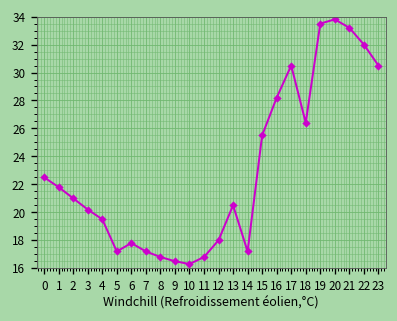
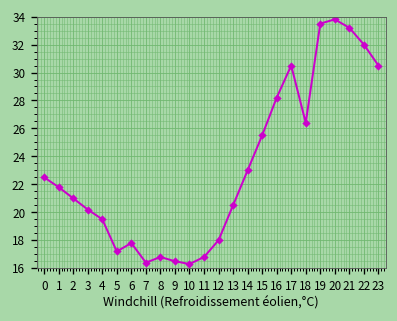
  {
    "0": 22.5,
    "1": 21.8,
    "2": 21.0,
    "3": 20.2,
    "4": 19.5,
    "5": 17.2,
    "6": 17.8,
-   "7": 17.2,
+   "7": 16.4,
    "8": 16.8,
    "9": 16.5,
    "10": 16.3,
    "11": 16.8,
    "12": 18.0,
    "13": 20.5,
-   "14": 17.2,
+   "14": 23.0,
    "15": 25.5,
    "16": 28.2,
    "17": 30.5,
    "18": 26.4,
    "19": 33.5,
    "20": 33.8,
    "21": 33.2,
    "22": 32.0,
    "23": 30.5
  }
